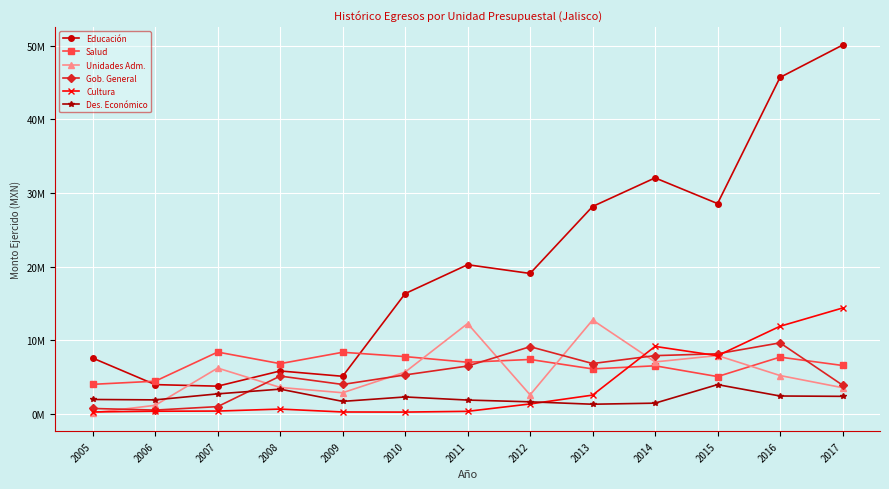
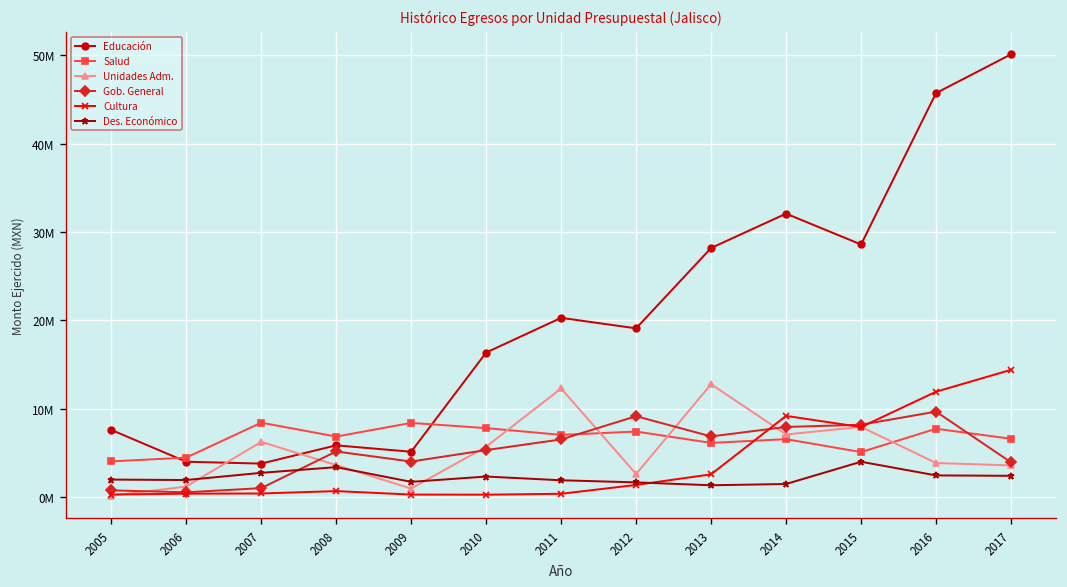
  {
    "Unidades Adm.": {
      "2006": 1000000,
      "2007": 6000000,
-     "2009": 3000000,
+     "2009": 1000000,
      "2010": 6000000,
      "2011": 12000000,
      "2012": 3000000,
      "2013": 13000000,
      "2014": 7000000,
-     "2016": 5000000,
+     "2016": 4000000,
      "2017": 4000000
    }
  }
